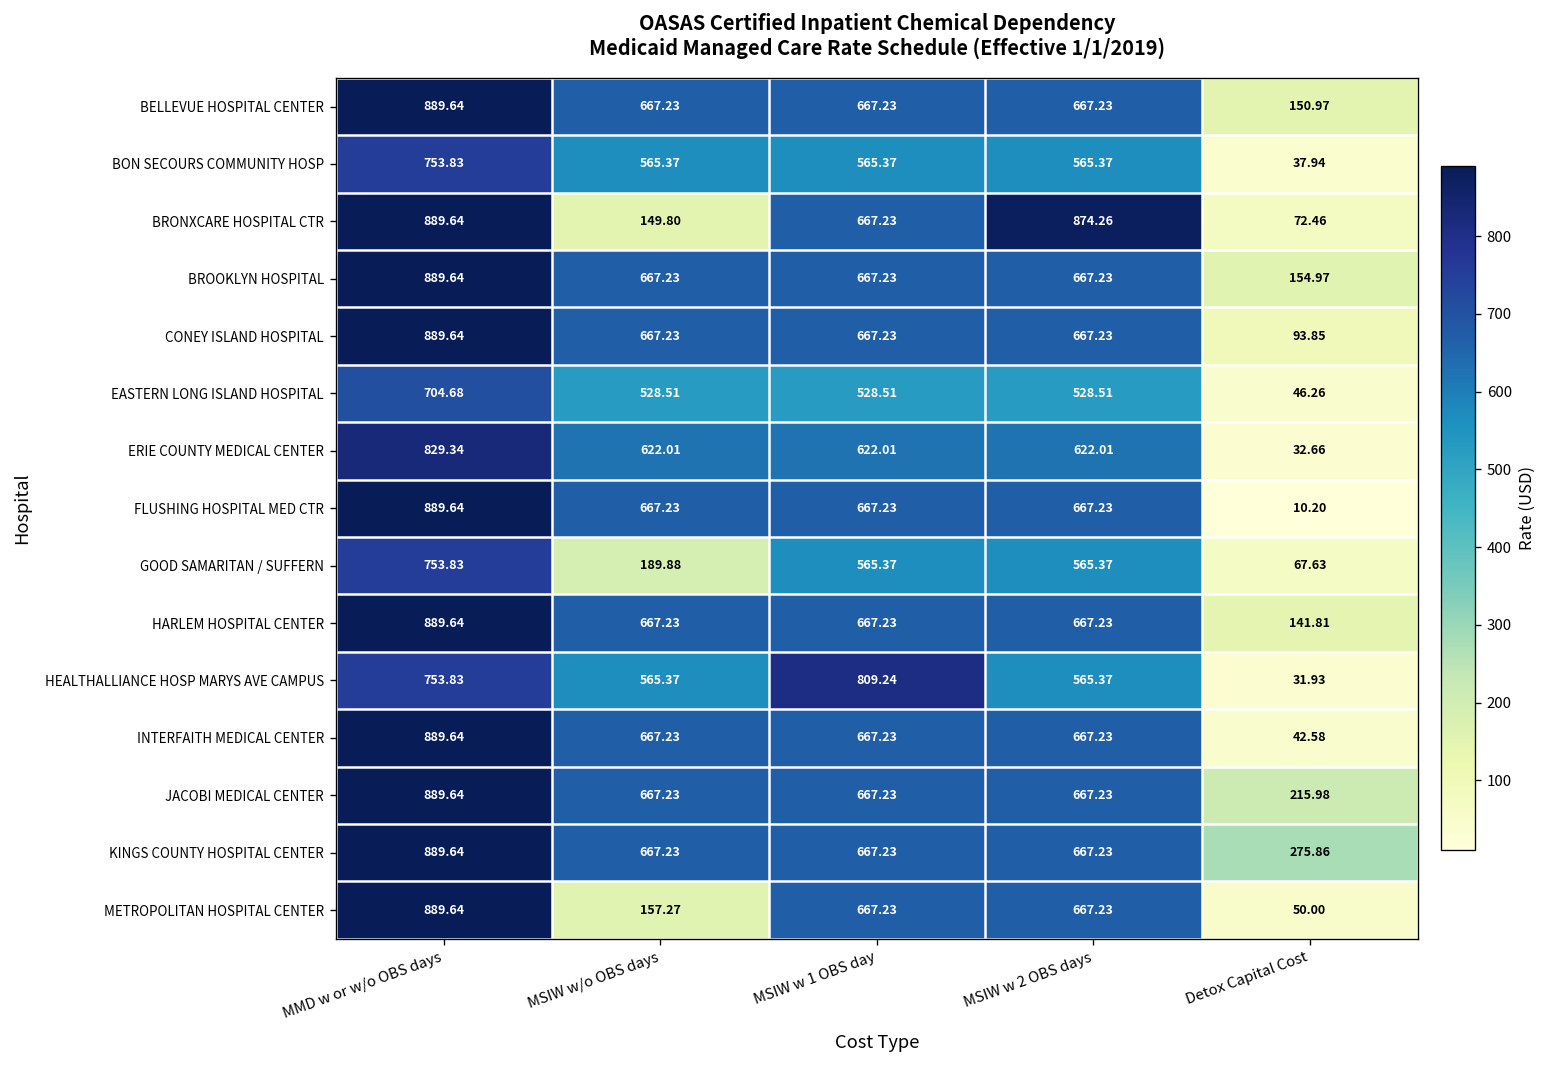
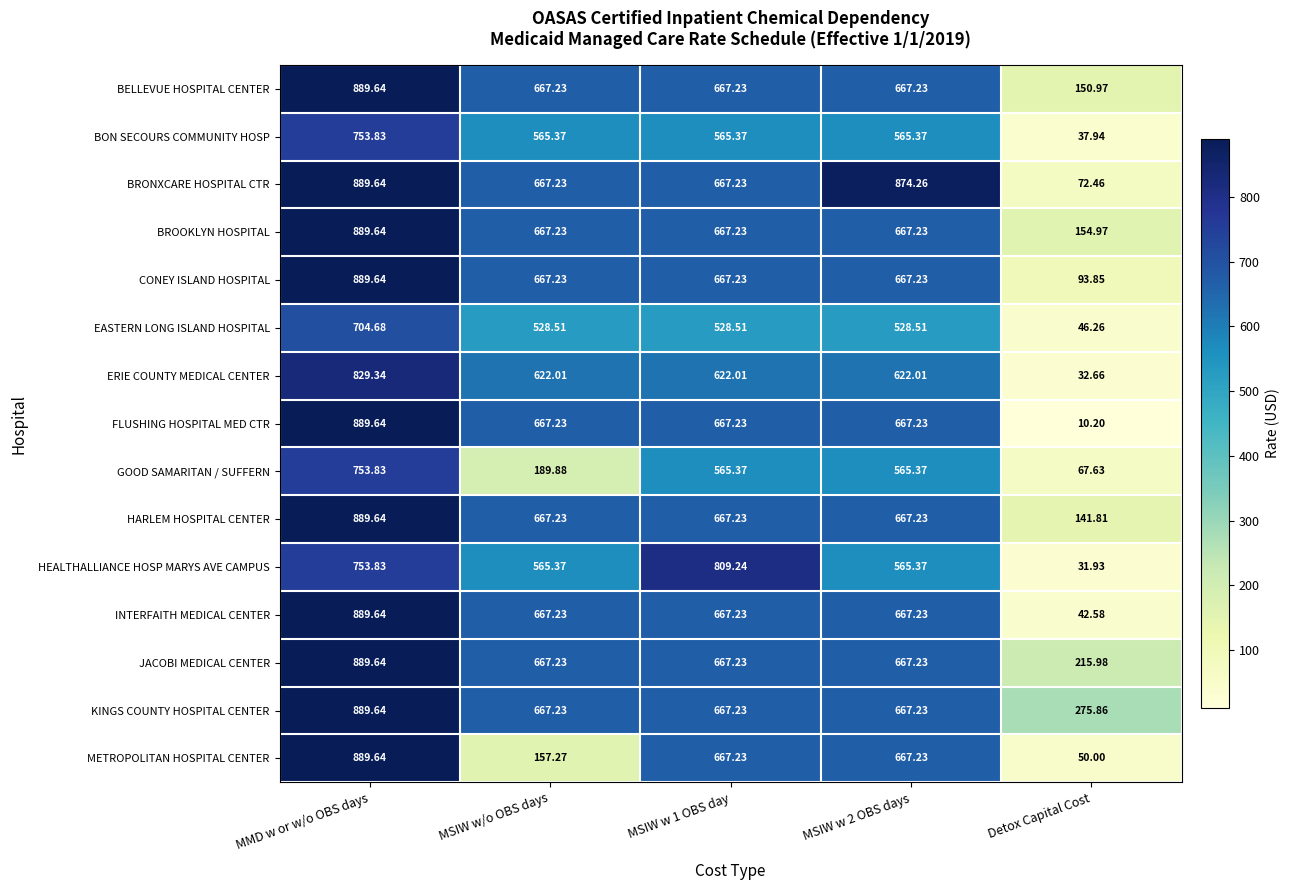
  {
    "BELLEVUE HOSPITAL CENTER": {
      "MMD w or w/o OBS days": 889.64,
      "MSIW w/o OBS days": 667.23,
      "MSIW w 1 OBS day": 667.23,
      "MSIW w 2 OBS days": 667.23,
      "Detox Capital Cost": 150.97
    },
    "BON SECOURS COMMUNITY HOSP": {
      "MMD w or w/o OBS days": 753.83,
      "MSIW w/o OBS days": 565.37,
      "MSIW w 1 OBS day": 565.37,
      "MSIW w 2 OBS days": 565.37,
      "Detox Capital Cost": 37.94
    },
    "BRONXCARE HOSPITAL CTR": {
      "MMD w or w/o OBS days": 889.64,
-     "MSIW w/o OBS days": 149.80,
+     "MSIW w/o OBS days": 667.23,
      "MSIW w 1 OBS day": 667.23,
      "MSIW w 2 OBS days": 874.26,
      "Detox Capital Cost": 72.46
    },
    "BROOKLYN HOSPITAL": {
      "MMD w or w/o OBS days": 889.64,
      "MSIW w/o OBS days": 667.23,
      "MSIW w 1 OBS day": 667.23,
      "MSIW w 2 OBS days": 667.23,
      "Detox Capital Cost": 154.97
    },
    "CONEY ISLAND HOSPITAL": {
      "MMD w or w/o OBS days": 889.64,
      "MSIW w/o OBS days": 667.23,
      "MSIW w 1 OBS day": 667.23,
      "MSIW w 2 OBS days": 667.23,
      "Detox Capital Cost": 93.85
    },
    "EASTERN LONG ISLAND HOSPITAL": {
      "MMD w or w/o OBS days": 704.68,
      "MSIW w/o OBS days": 528.51,
      "MSIW w 1 OBS day": 528.51,
      "MSIW w 2 OBS days": 528.51,
      "Detox Capital Cost": 46.26
    },
    "ERIE COUNTY MEDICAL CENTER": {
      "MMD w or w/o OBS days": 829.34,
      "MSIW w/o OBS days": 622.01,
      "MSIW w 1 OBS day": 622.01,
      "MSIW w 2 OBS days": 622.01,
      "Detox Capital Cost": 32.66
    },
    "FLUSHING HOSPITAL MED CTR": {
      "MMD w or w/o OBS days": 889.64,
      "MSIW w/o OBS days": 667.23,
      "MSIW w 1 OBS day": 667.23,
      "MSIW w 2 OBS days": 667.23,
      "Detox Capital Cost": 10.20
    },
    "GOOD SAMARITAN / SUFFERN": {
      "MMD w or w/o OBS days": 753.83,
      "MSIW w/o OBS days": 189.88,
      "MSIW w 1 OBS day": 565.37,
      "MSIW w 2 OBS days": 565.37,
      "Detox Capital Cost": 67.63
    },
    "HARLEM HOSPITAL CENTER": {
      "MMD w or w/o OBS days": 889.64,
      "MSIW w/o OBS days": 667.23,
      "MSIW w 1 OBS day": 667.23,
      "MSIW w 2 OBS days": 667.23,
      "Detox Capital Cost": 141.81
    },
    "HEALTHALLIANCE HOSP MARYS AVE CAMPUS": {
      "MMD w or w/o OBS days": 753.83,
      "MSIW w/o OBS days": 565.37,
      "MSIW w 1 OBS day": 809.24,
      "MSIW w 2 OBS days": 565.37,
      "Detox Capital Cost": 31.93
    },
    "INTERFAITH MEDICAL CENTER": {
      "MMD w or w/o OBS days": 889.64,
      "MSIW w/o OBS days": 667.23,
      "MSIW w 1 OBS day": 667.23,
      "MSIW w 2 OBS days": 667.23,
      "Detox Capital Cost": 42.58
    },
    "JACOBI MEDICAL CENTER": {
      "MMD w or w/o OBS days": 889.64,
      "MSIW w/o OBS days": 667.23,
      "MSIW w 1 OBS day": 667.23,
      "MSIW w 2 OBS days": 667.23,
      "Detox Capital Cost": 215.98
    },
    "KINGS COUNTY HOSPITAL CENTER": {
      "MMD w or w/o OBS days": 889.64,
      "MSIW w/o OBS days": 667.23,
      "MSIW w 1 OBS day": 667.23,
      "MSIW w 2 OBS days": 667.23,
      "Detox Capital Cost": 275.86
    },
    "METROPOLITAN HOSPITAL CENTER": {
      "MMD w or w/o OBS days": 889.64,
      "MSIW w/o OBS days": 157.27,
      "MSIW w 1 OBS day": 667.23,
      "MSIW w 2 OBS days": 667.23,
      "Detox Capital Cost": 50.00
    }
  }
